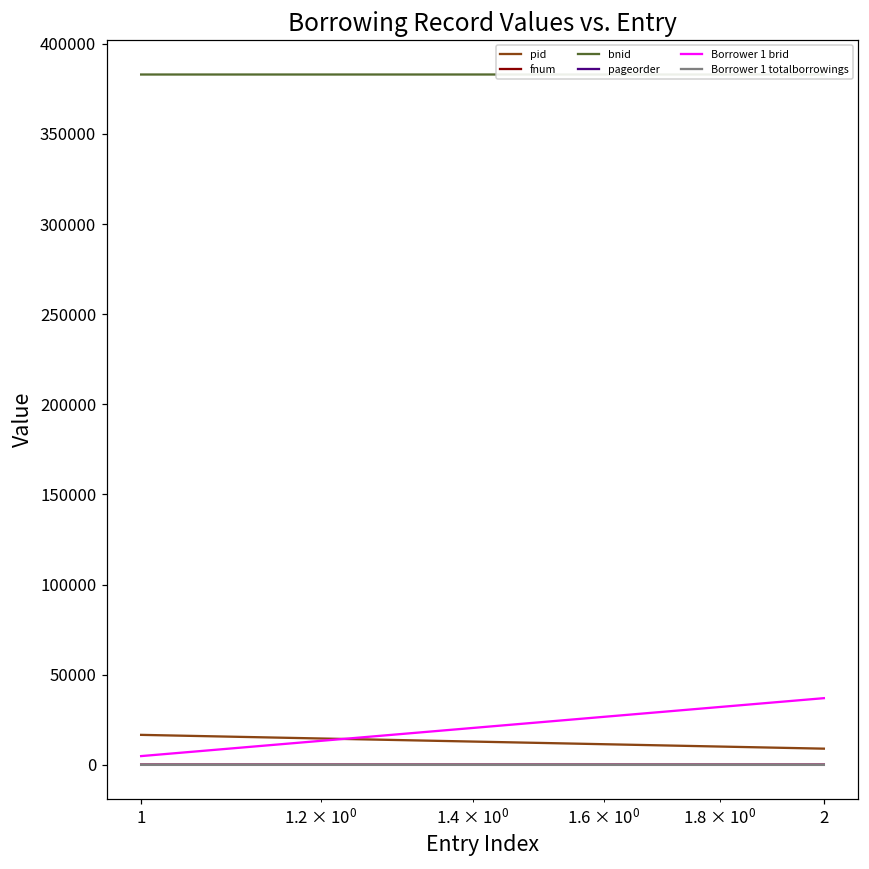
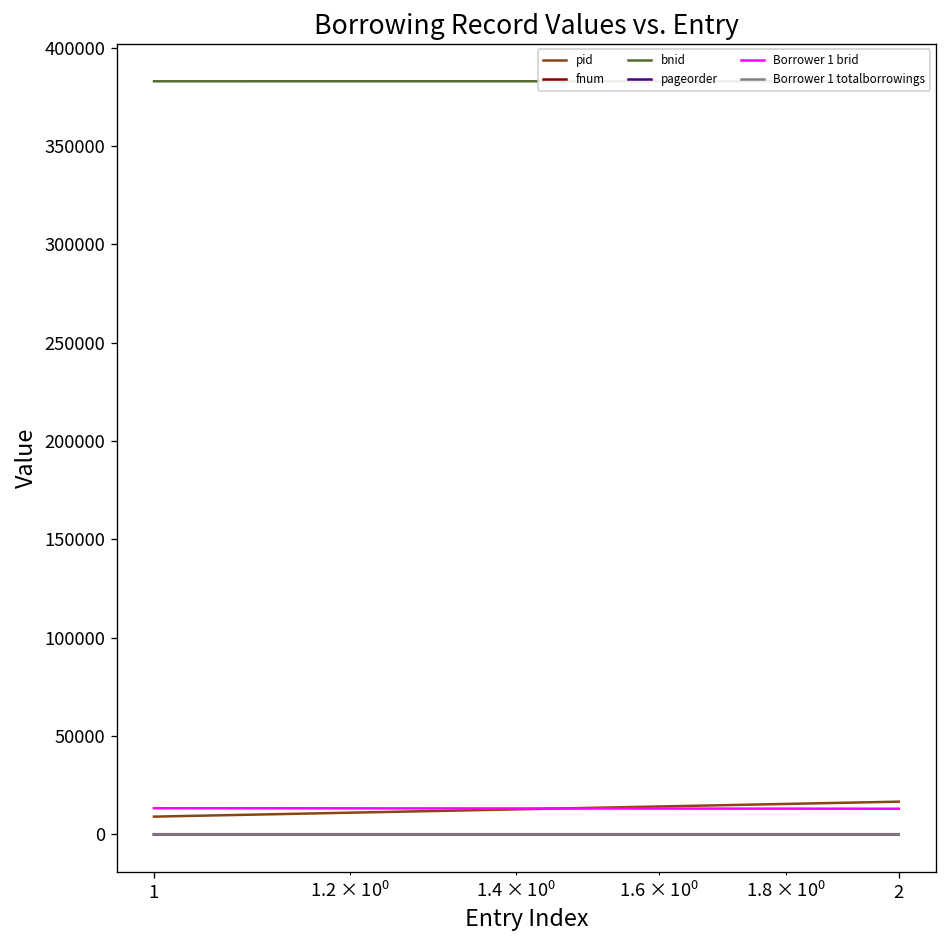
  {
    "pid": {
-     "1": 17000,
-     "2": 9000
+     "1": 9000,
+     "2": 17000
    },
    "Borrower 1 totalborrowings": {
      "1": 0,
      "2": 0
    },
    "bnid": {
      "1": 383000
    },
    "Borrower 1 brid": {
-     "1": 5000,
-     "2": 37000
+     "1": 13000,
+     "2": 13000
    }
  }
